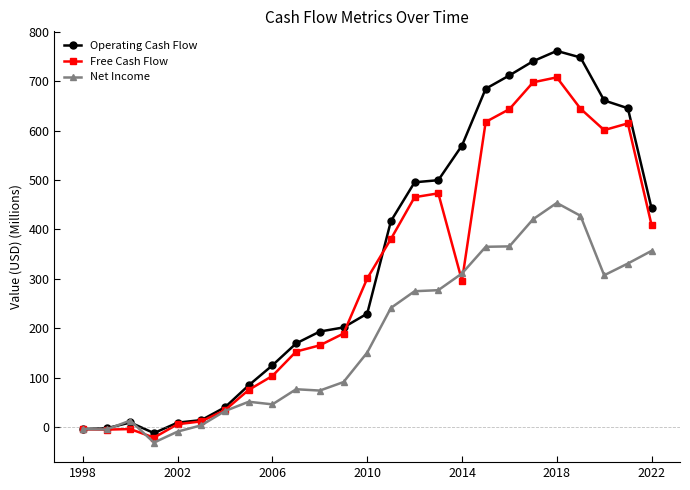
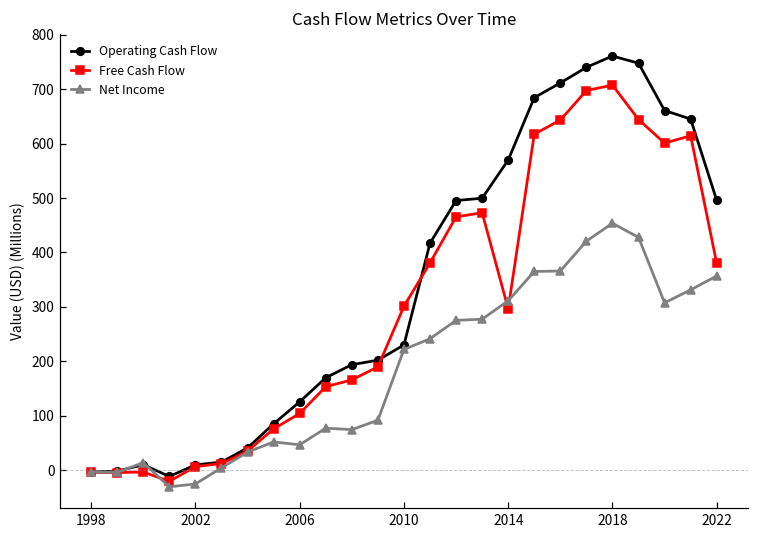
  {
    "Operating Cash Flow": {
      "2006": 130,
      "2010": 230,
      "2014": 570,
      "2018": 760,
-     "2022": 440
+     "2022": 500
    },
    "Free Cash Flow": {
      "2006": 100,
      "2010": 300,
      "2014": 300,
      "2018": 710,
-     "2022": 410
+     "2022": 380
    },
    "Net Income": {
-     "2002": -10,
+     "2002": -30,
      "2006": 50,
-     "2010": 150,
+     "2010": 220,
      "2014": 310,
      "2018": 450,
      "2022": 360
    }
  }
